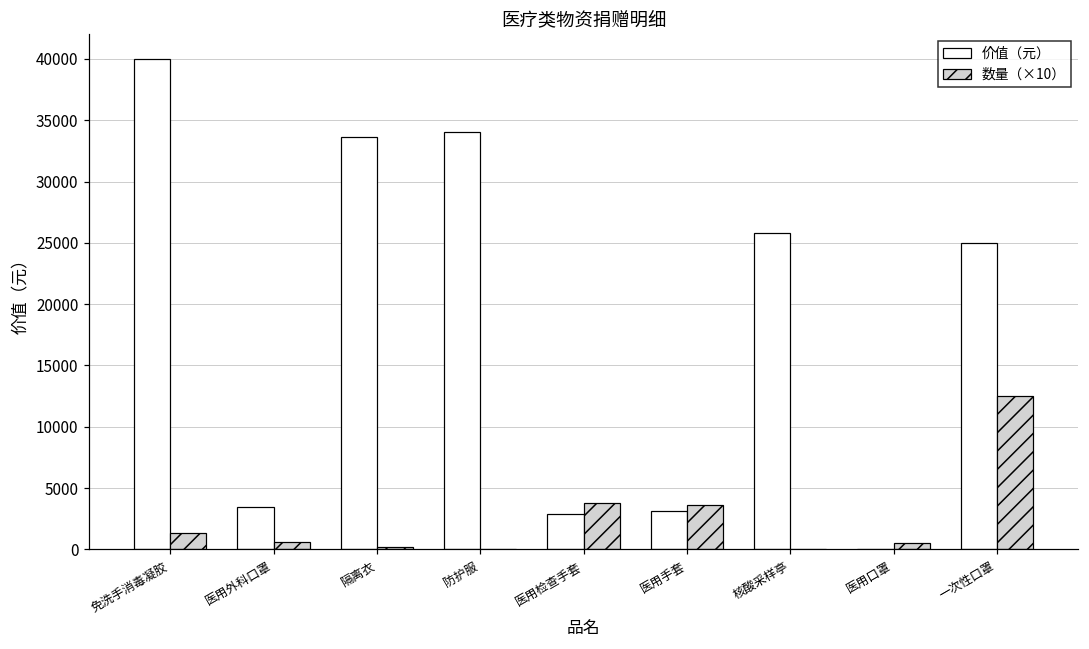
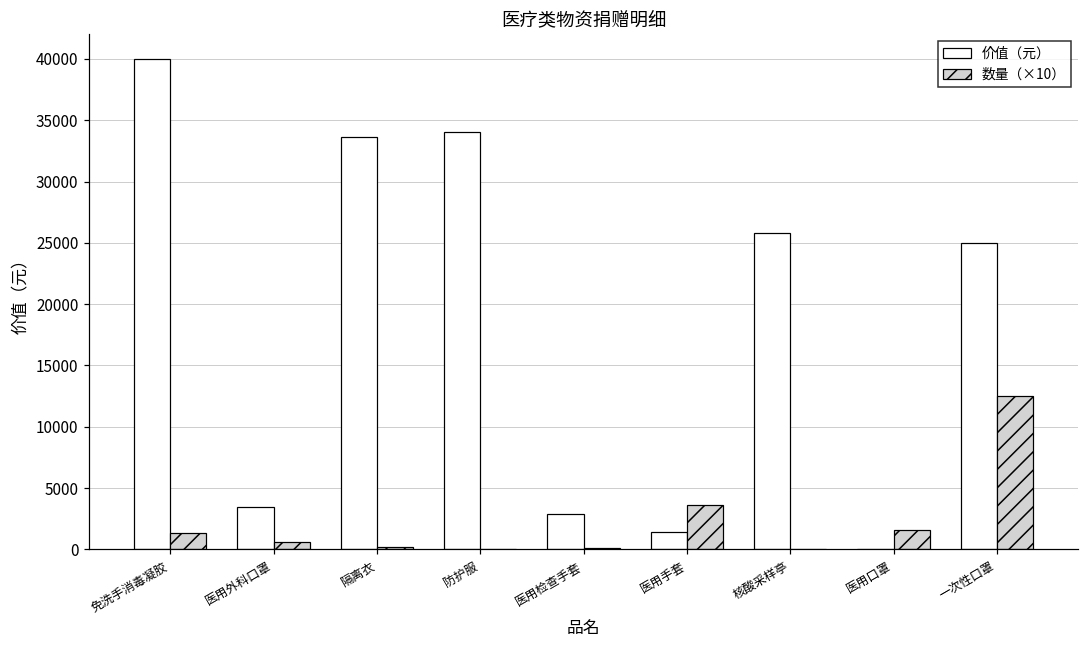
  {
    "价值（元）": {
      "免洗手消毒凝胶": 40000,
      "医用外科口罩": 3500,
      "隔离衣": 33600,
      "防护服": 34100,
      "医用检查手套": 2900,
-     "医用手套": 3100,
+     "医用手套": 1400,
      "核酸采样亭": 25800,
      "医用口罩": 0,
      "一次性口罩": 25000
    },
    "数量（×10）": {
      "免洗手消毒凝胶": 1300,
      "医用外科口罩": 600,
-     "医用检查手套": 3800,
+     "医用检查手套": 100,
      "医用手套": 3600,
-     "医用口罩": 500,
+     "医用口罩": 1600,
      "一次性口罩": 12500
    }
  }
